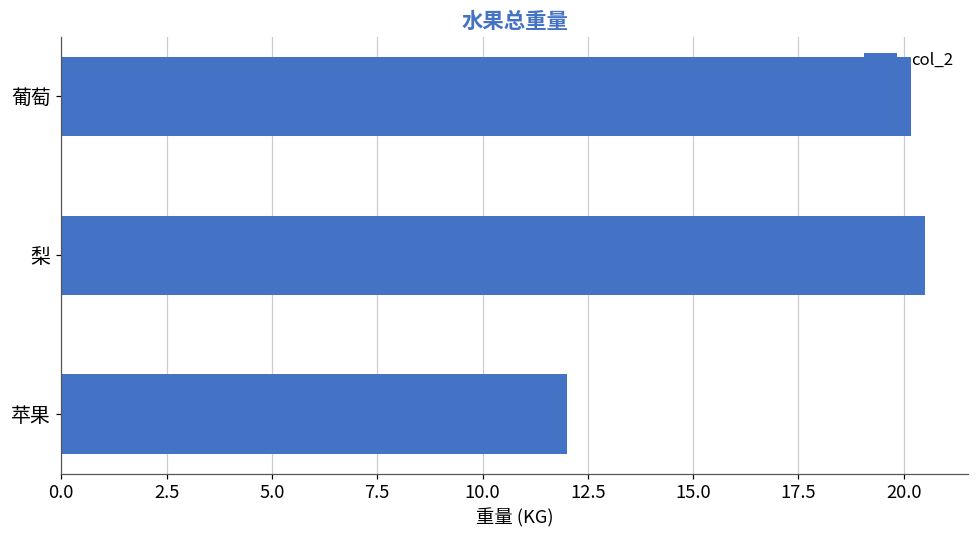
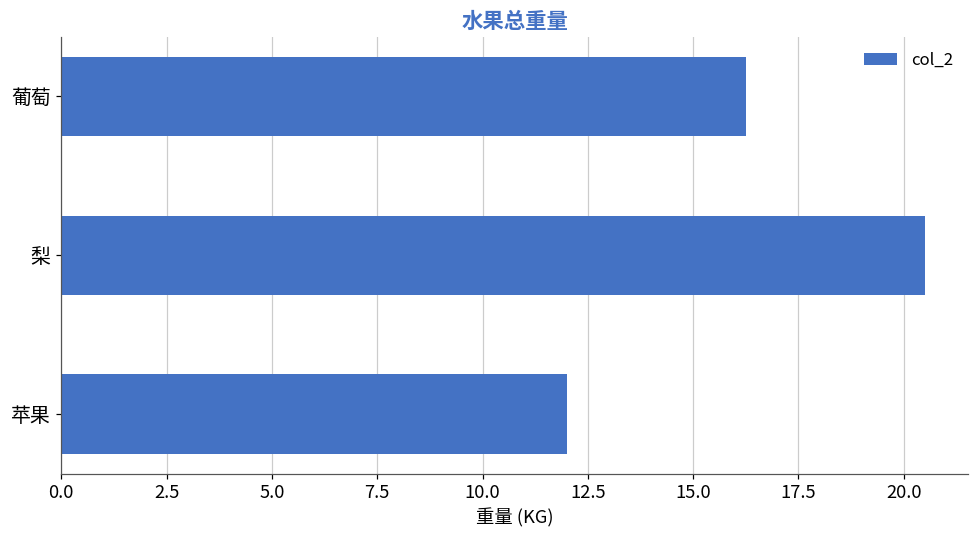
  {
-   "葡萄": 20.2,
+   "葡萄": 16.3,
    "梨": 20.5,
    "苹果": 12.0
  }
